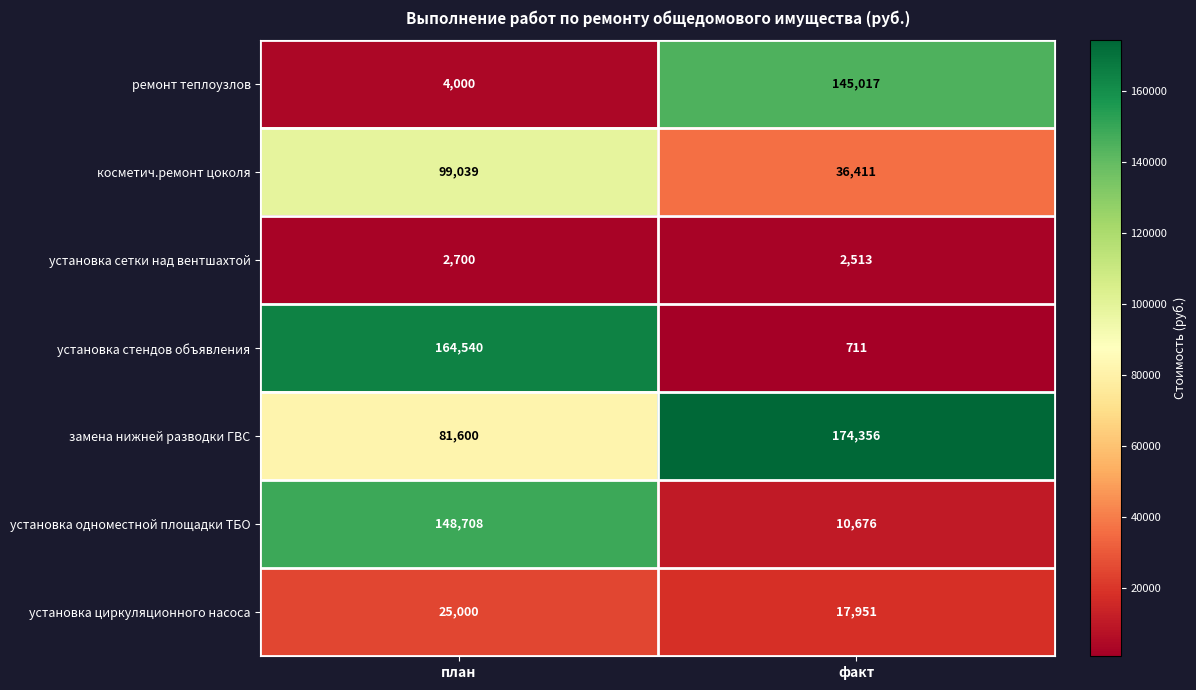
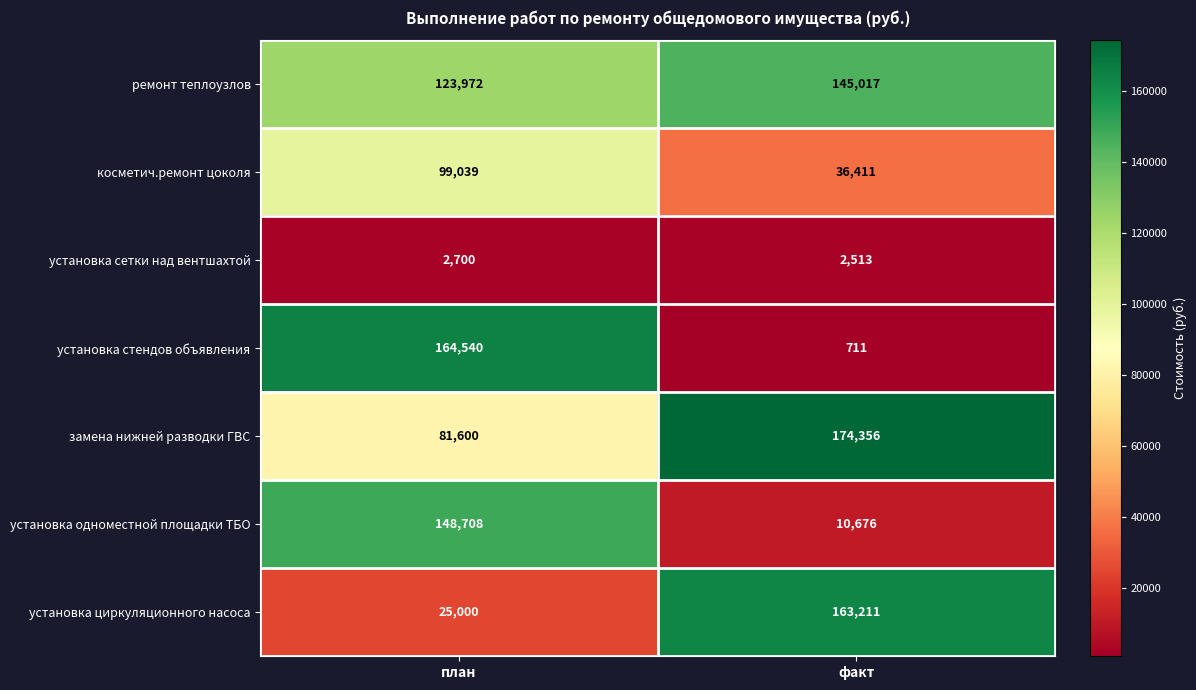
  {
    "ремонт теплоузлов": {
-     "план": "4,000",
+     "план": "123,972",
      "факт": "145,017"
    },
    "косметич.ремонт цоколя": {
      "план": "99,039",
      "факт": "36,411"
    },
    "установка сетки над вентшахтой": {
      "план": "2,700",
      "факт": "2,513"
    },
    "установка стендов объявления": {
      "план": "164,540",
      "факт": "711"
    },
    "замена нижней разводки ГВС": {
      "план": "81,600",
      "факт": "174,356"
    },
    "установка одноместной площадки ТБО": {
      "план": "148,708",
      "факт": "10,676"
    },
    "установка циркуляционного насоса": {
      "план": "25,000",
-     "факт": "17,951"
+     "факт": "163,211"
    }
  }
